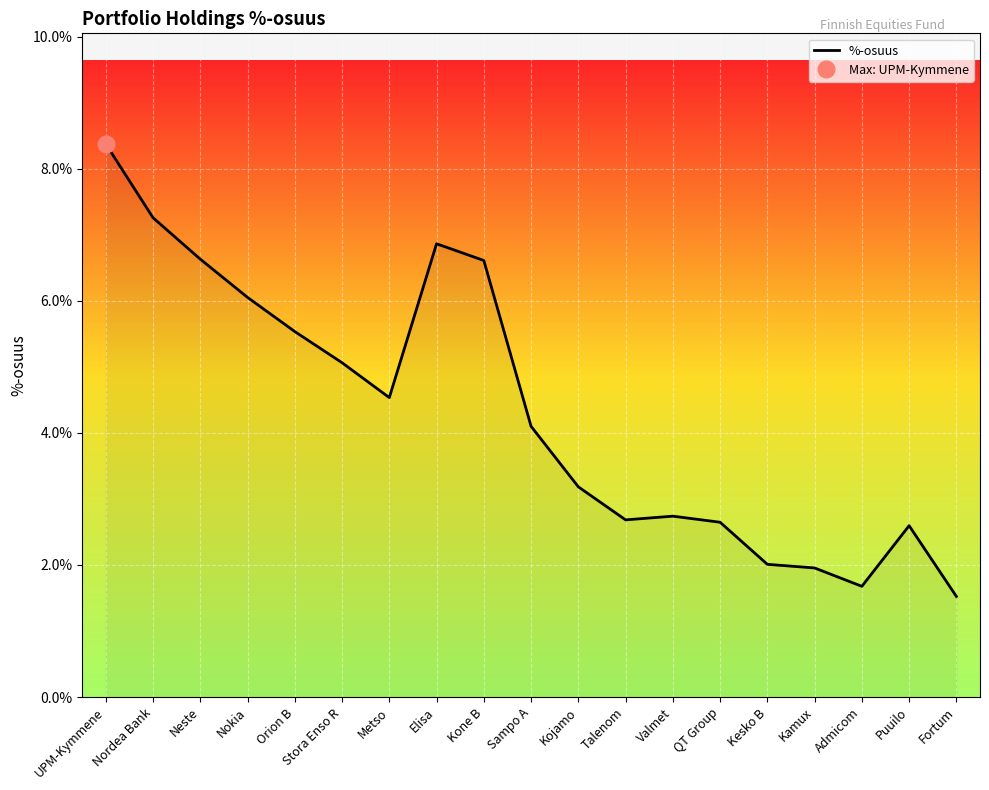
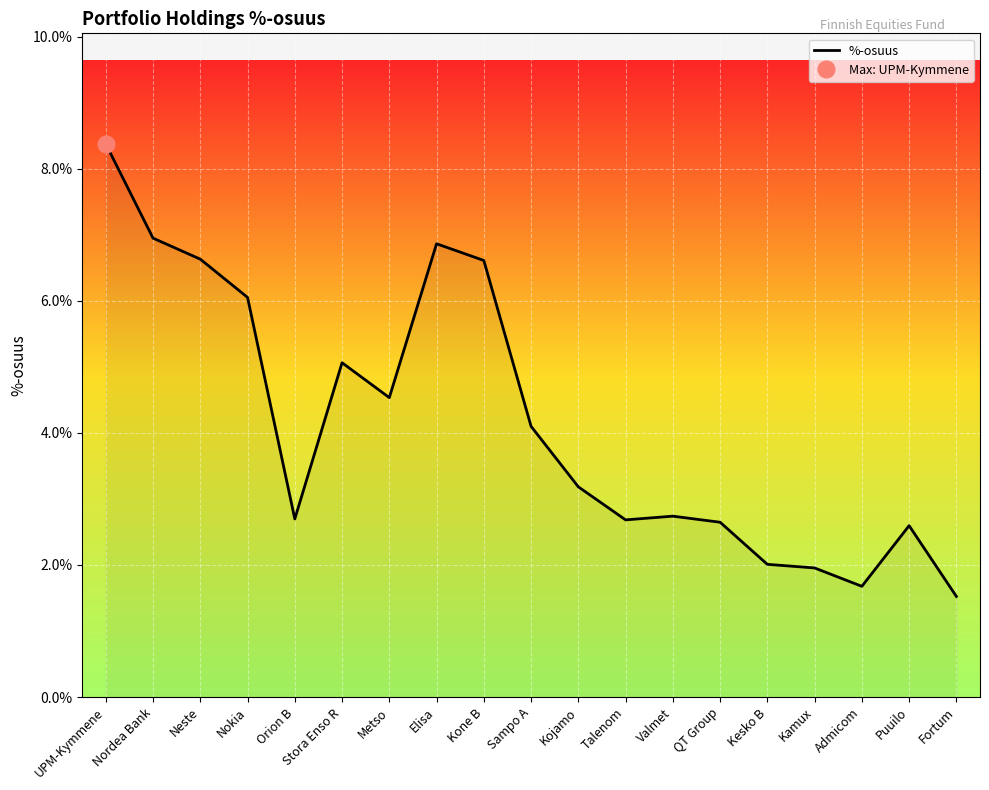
  {
    "%-osuus": {
-     "Nordea Bank": "7.3%",
+     "Nordea Bank": "6.9%",
      "Neste": "6.6%",
      "Nokia": "6.1%",
-     "Orion B": "5.5%",
+     "Orion B": "2.7%",
      "Stora Enso R": "5.1%",
      "Metso": "4.5%",
      "Elisa": "6.9%",
      "Kone B": "6.6%",
      "Sampo A": "4.1%",
      "Kojamo": "3.2%",
      "Talenom": "2.7%",
      "Valmet": "2.7%",
      "QT Group": "2.6%",
      "Kesko B": "2.0%",
      "Kamux": "2.0%",
      "Admicom": "1.7%",
      "Puuilo": "2.6%",
      "Fortum": "1.5%"
    }
  }
